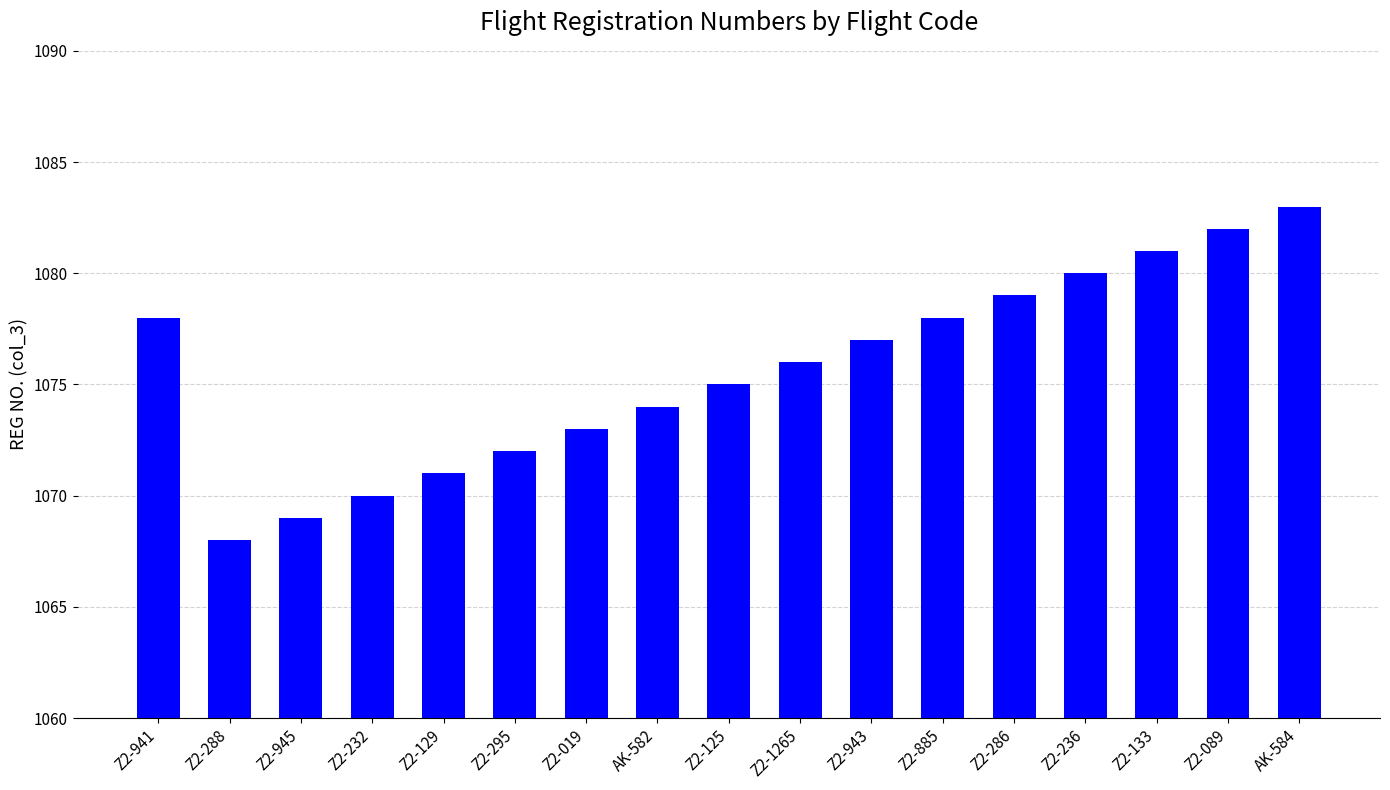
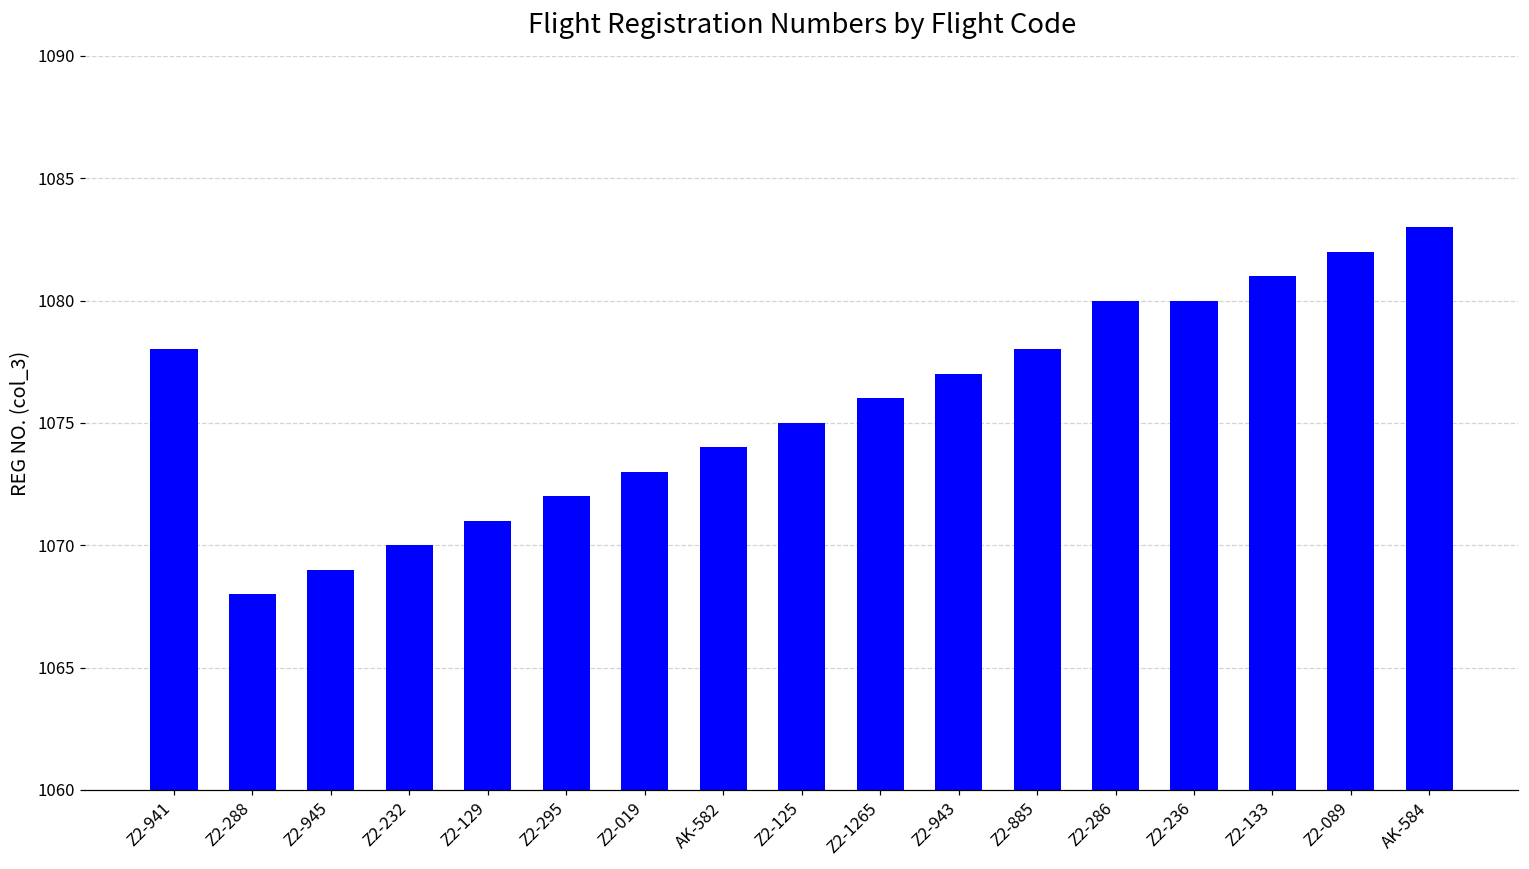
  {
    "Z2-941": 1078,
    "Z2-288": 1068,
    "Z2-945": 1069,
    "Z2-232": 1070,
    "Z2-129": 1071,
    "Z2-295": 1072,
    "Z2-019": 1073,
    "AK-582": 1074,
    "Z2-125": 1075,
    "Z2-1265": 1076,
    "Z2-943": 1077,
    "Z2-885": 1078,
-   "Z2-286": 1079,
+   "Z2-286": 1080,
    "Z2-236": 1080,
    "Z2-133": 1081,
    "Z2-089": 1082,
    "AK-584": 1083
  }
